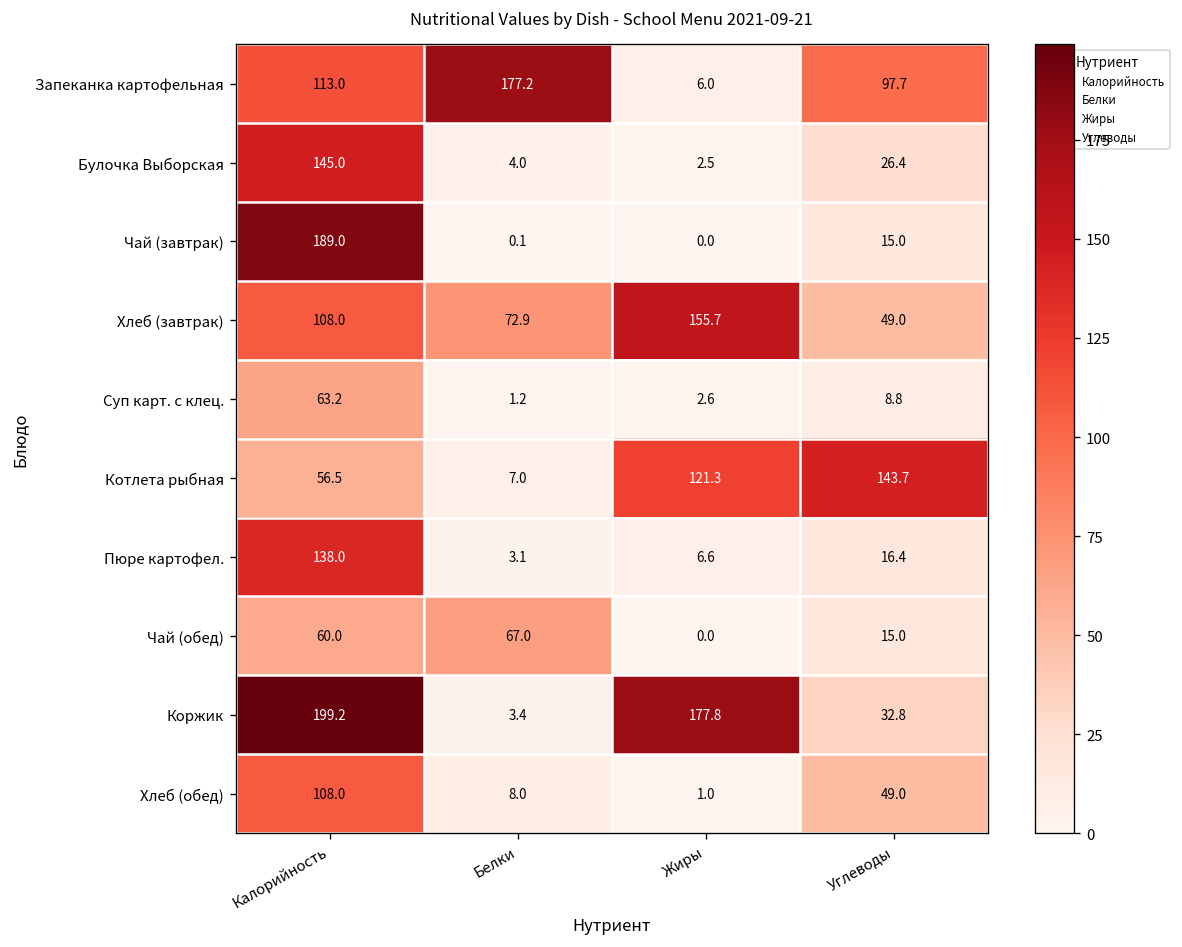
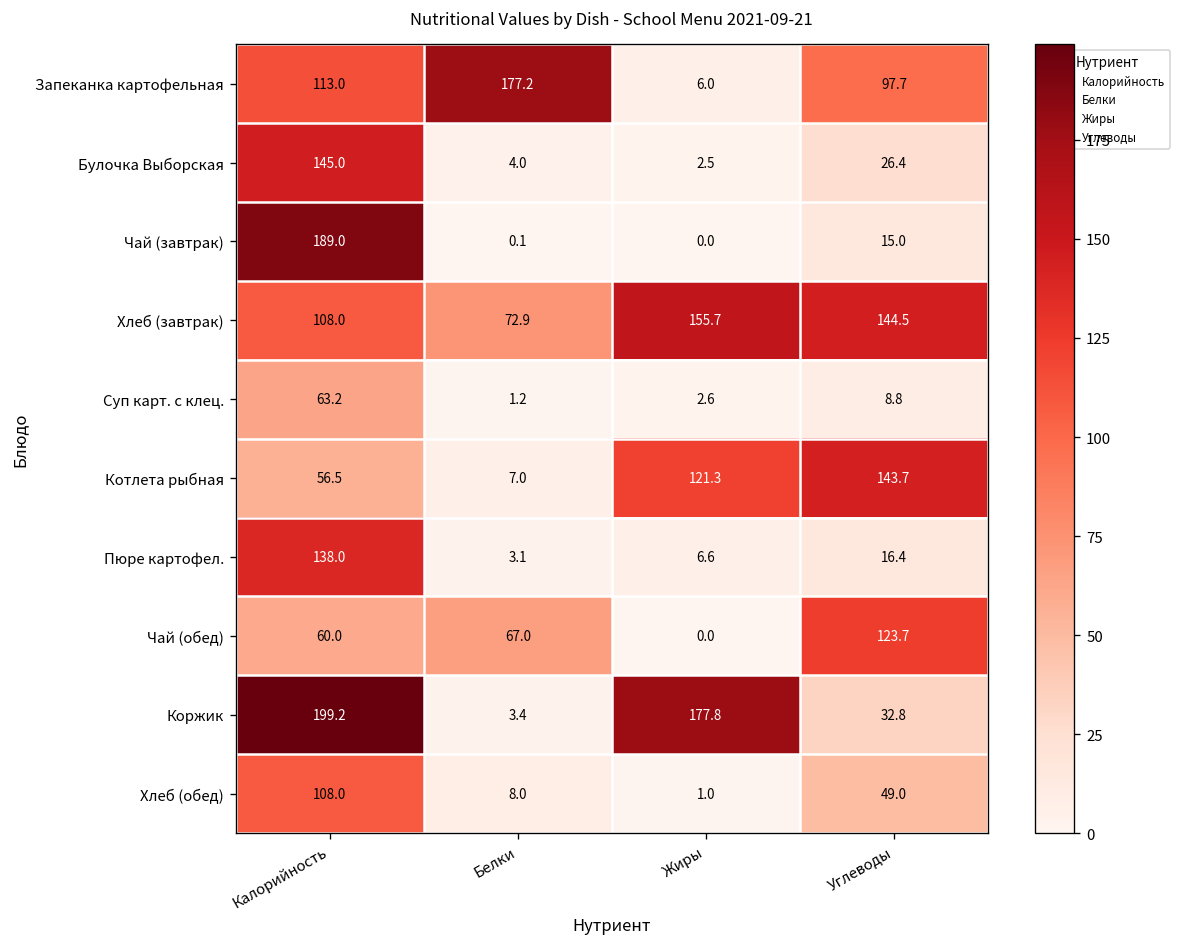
  {
    "Запеканка картофельная": {
      "Калорийность": 113.0,
      "Белки": 177.2,
      "Жиры": 6.0,
      "Углеводы": 97.7
    },
    "Булочка Выборская": {
      "Калорийность": 145.0,
      "Белки": 4.0,
      "Жиры": 2.5,
      "Углеводы": 26.4
    },
    "Чай (завтрак)": {
      "Калорийность": 189.0,
      "Белки": 0.1,
      "Жиры": 0.0,
      "Углеводы": 15.0
    },
    "Хлеб (завтрак)": {
      "Калорийность": 108.0,
      "Белки": 72.9,
      "Жиры": 155.7,
-     "Углеводы": 49.0
+     "Углеводы": 144.5
    },
    "Суп карт. с клец.": {
      "Калорийность": 63.2,
      "Белки": 1.2,
      "Жиры": 2.6,
      "Углеводы": 8.8
    },
    "Котлета рыбная": {
      "Калорийность": 56.5,
      "Белки": 7.0,
      "Жиры": 121.3,
      "Углеводы": 143.7
    },
    "Пюре картофел.": {
      "Калорийность": 138.0,
      "Белки": 3.1,
      "Жиры": 6.6,
      "Углеводы": 16.4
    },
    "Чай (обед)": {
      "Калорийность": 60.0,
      "Белки": 67.0,
      "Жиры": 0.0,
-     "Углеводы": 15.0
+     "Углеводы": 123.7
    },
    "Коржик": {
      "Калорийность": 199.2,
      "Белки": 3.4,
      "Жиры": 177.8,
      "Углеводы": 32.8
    },
    "Хлеб (обед)": {
      "Калорийность": 108.0,
      "Белки": 8.0,
      "Жиры": 1.0,
      "Углеводы": 49.0
    }
  }
